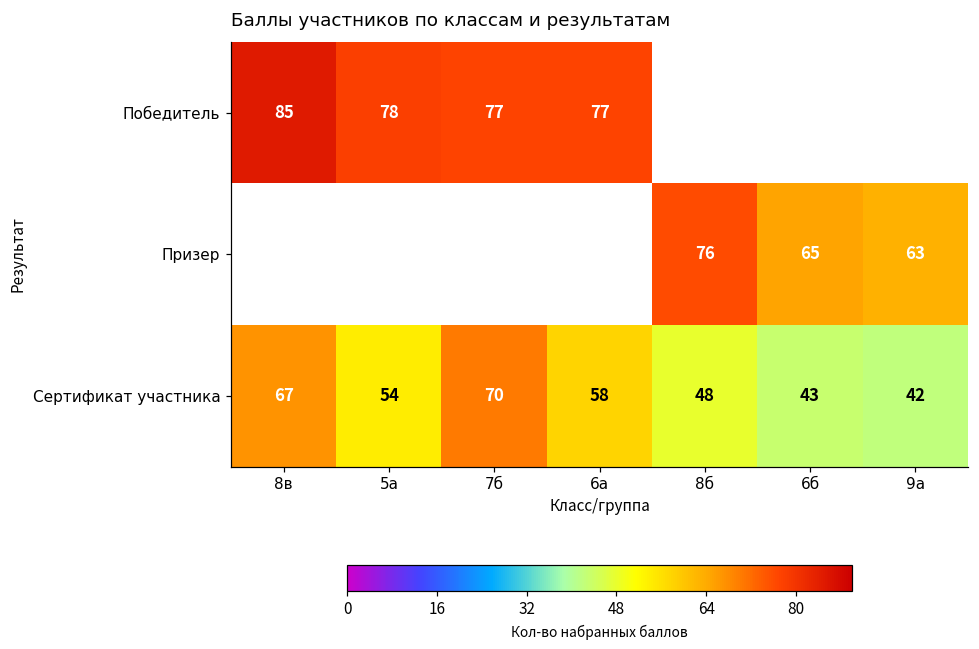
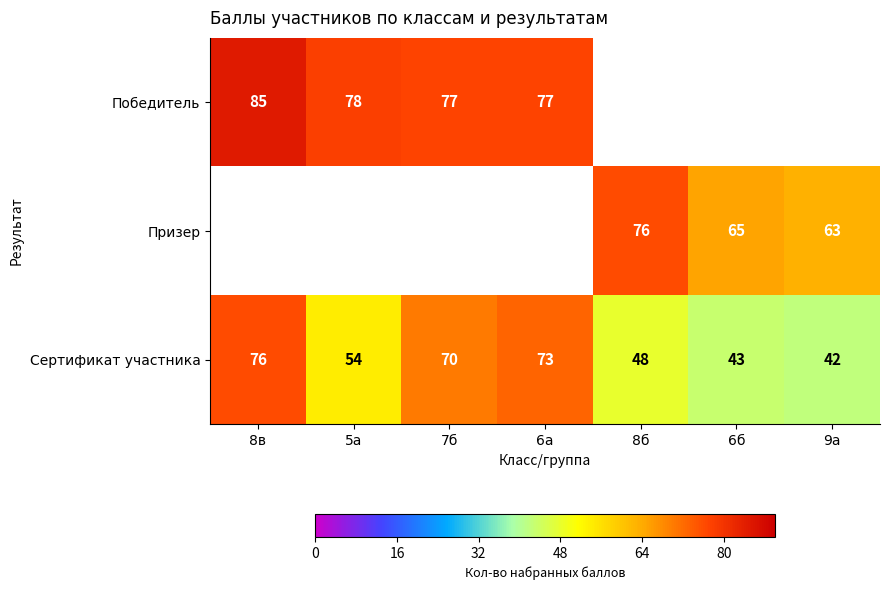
  {
    "Победитель": {
      "8в": 85,
      "5а": 78,
      "7б": 77,
      "6а": 77
    },
    "Призер": {
      "8б": 76,
      "6б": 65,
      "9а": 63
    },
    "Сертификат участника": {
-     "8в": 67,
+     "8в": 76,
      "5а": 54,
      "7б": 70,
-     "6а": 58,
+     "6а": 73,
      "8б": 48,
      "6б": 43,
      "9а": 42
    }
  }
